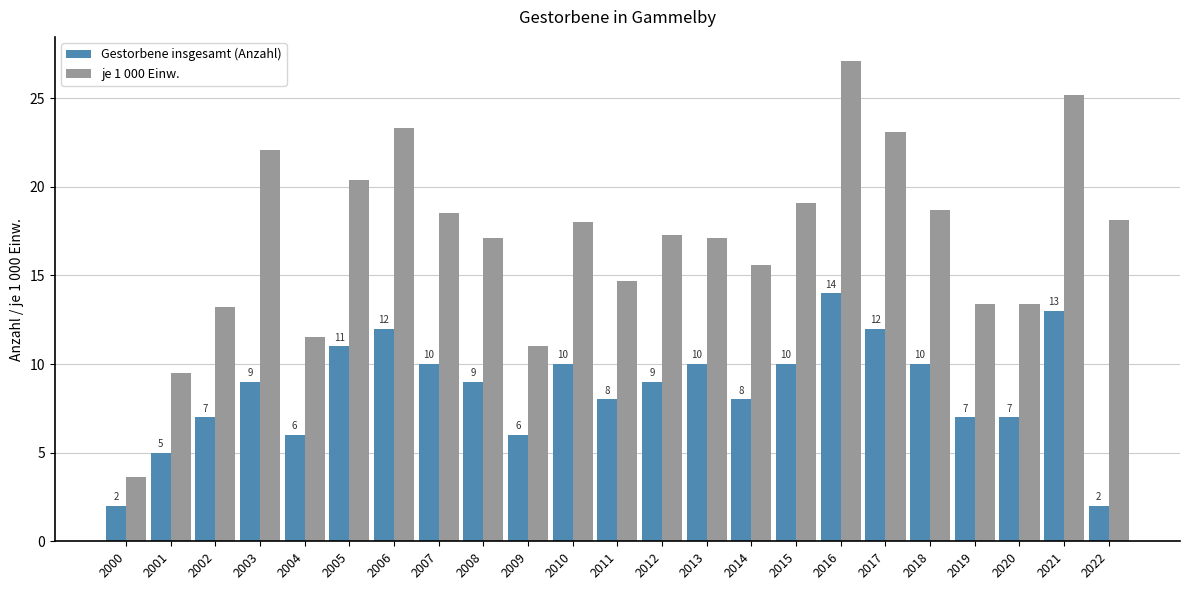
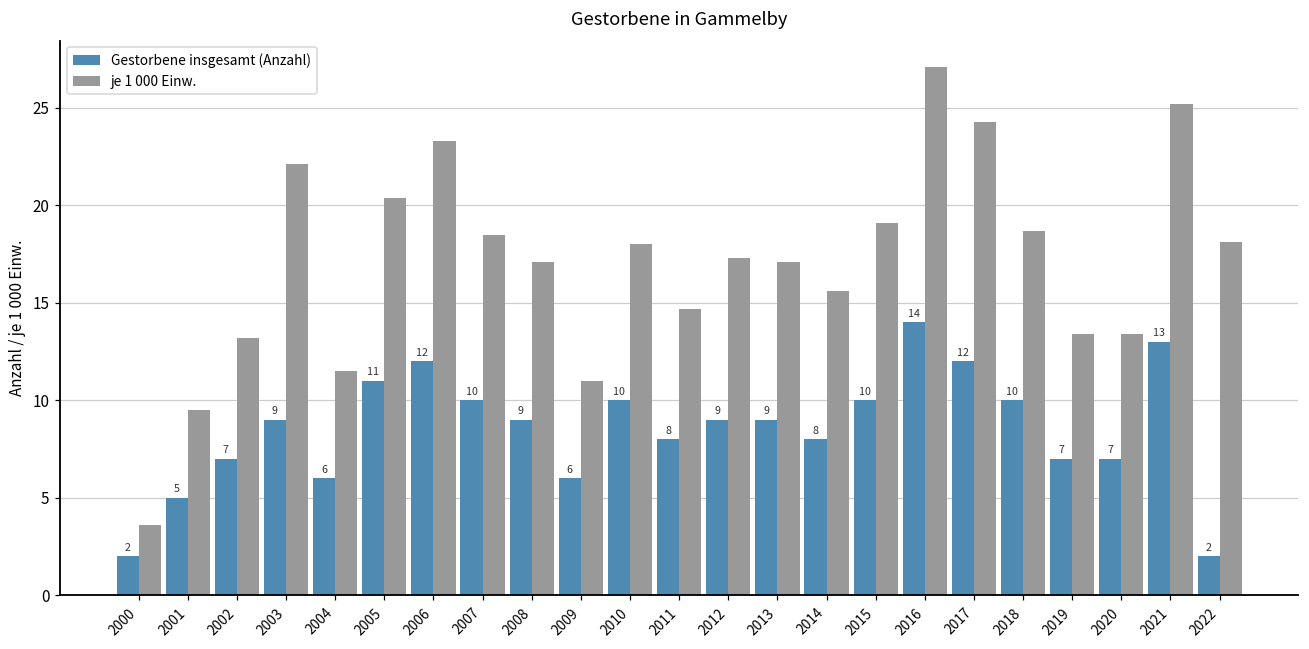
  {
    "Gestorbene insgesamt (Anzahl)": {
      "2000": 2,
      "2001": 5,
      "2002": 7,
      "2003": 9,
      "2004": 6,
      "2005": 11,
      "2006": 12,
      "2007": 10,
      "2008": 9,
      "2009": 6,
      "2010": 10,
      "2011": 8,
      "2012": 9,
-     "2013": 10,
+     "2013": 9,
      "2014": 8,
      "2015": 10,
      "2016": 14,
      "2017": 12,
      "2018": 10,
      "2019": 7,
      "2020": 7,
      "2021": 13,
      "2022": 2
    },
    "je 1 000 Einw.": {
      "2000": 3.6,
      "2001": 9.5,
      "2002": 13.2,
      "2003": 22.1,
      "2005": 20.4,
      "2006": 23.3,
      "2007": 18.5,
      "2008": 17.1,
      "2009": 11.0,
      "2010": 18.0,
      "2011": 14.7,
      "2012": 17.3,
      "2013": 17.1,
      "2014": 15.6,
      "2015": 19.1,
      "2016": 27.1,
-     "2017": 23.1,
+     "2017": 24.3,
      "2018": 18.7,
      "2019": 13.4,
      "2021": 25.2,
      "2022": 18.1
    }
  }
